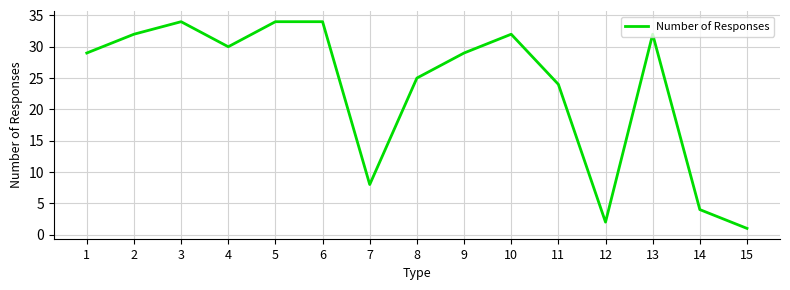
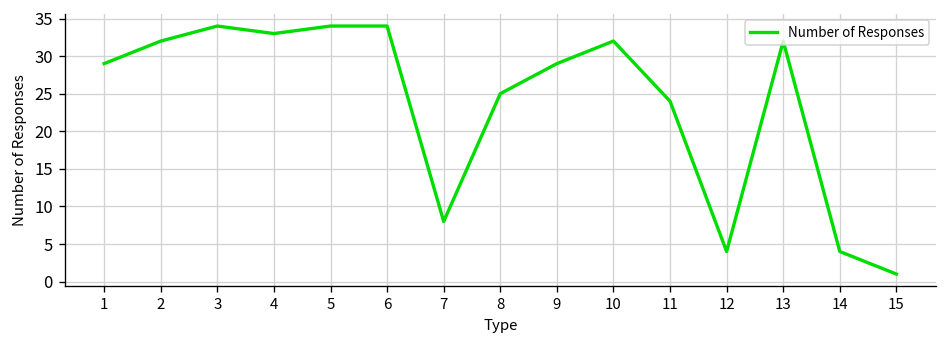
  {
    "1": 29,
    "2": 32,
    "3": 34,
-   "4": 30,
+   "4": 33,
    "5": 34,
    "6": 34,
    "7": 8,
    "8": 25,
    "9": 29,
    "10": 32,
    "11": 24,
-   "12": 2,
+   "12": 4,
    "14": 4,
    "15": 1
  }
